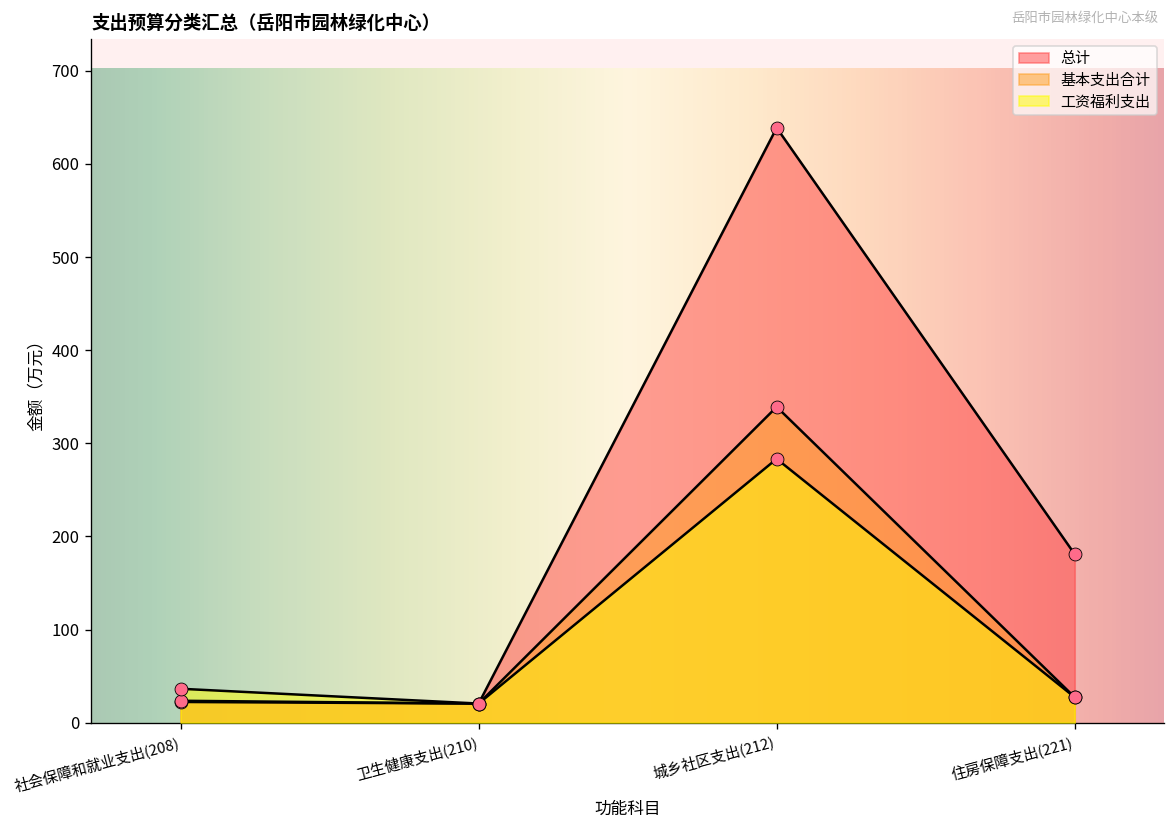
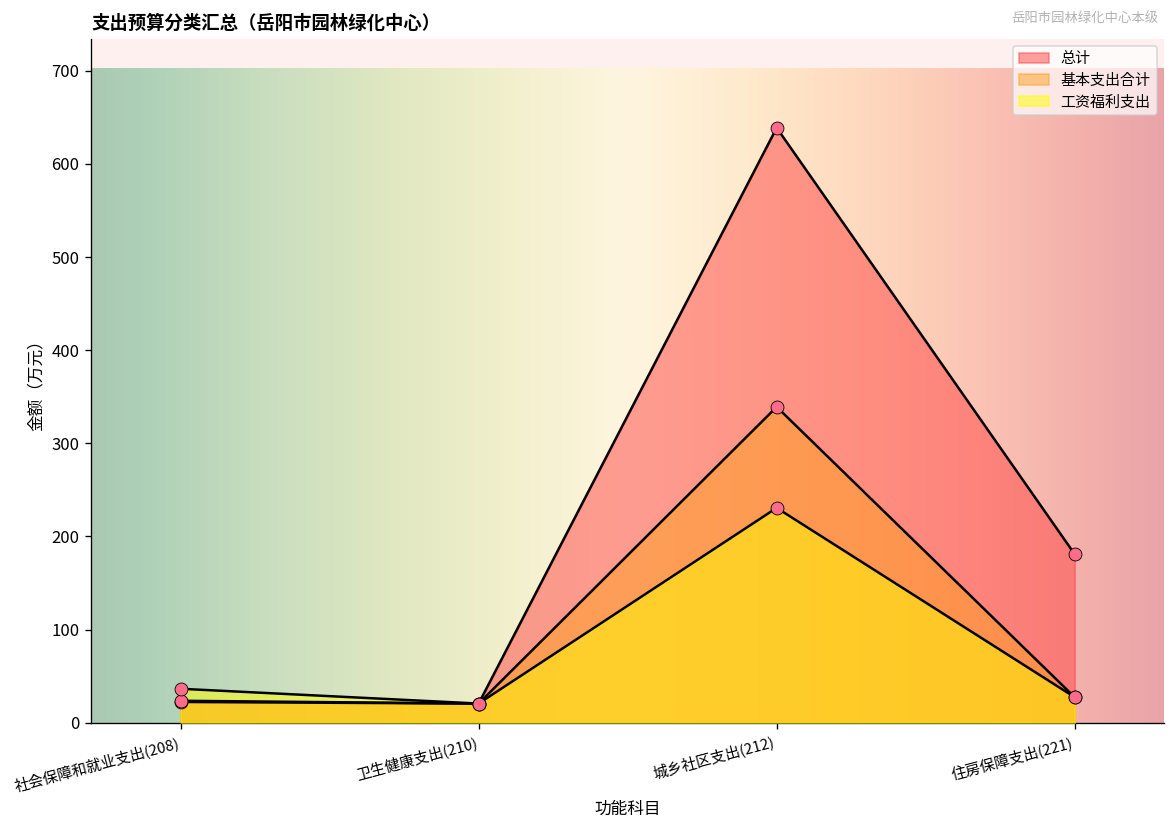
  {
    "总计": {
      "城乡社区支出(212)": 640,
      "住房保障支出(221)": 180
    },
    "基本支出合计": {
      "城乡社区支出(212)": 340
    },
    "工资福利支出": {
      "社会保障和就业支出(208)": 40,
-     "城乡社区支出(212)": 280
+     "城乡社区支出(212)": 230
    }
  }
